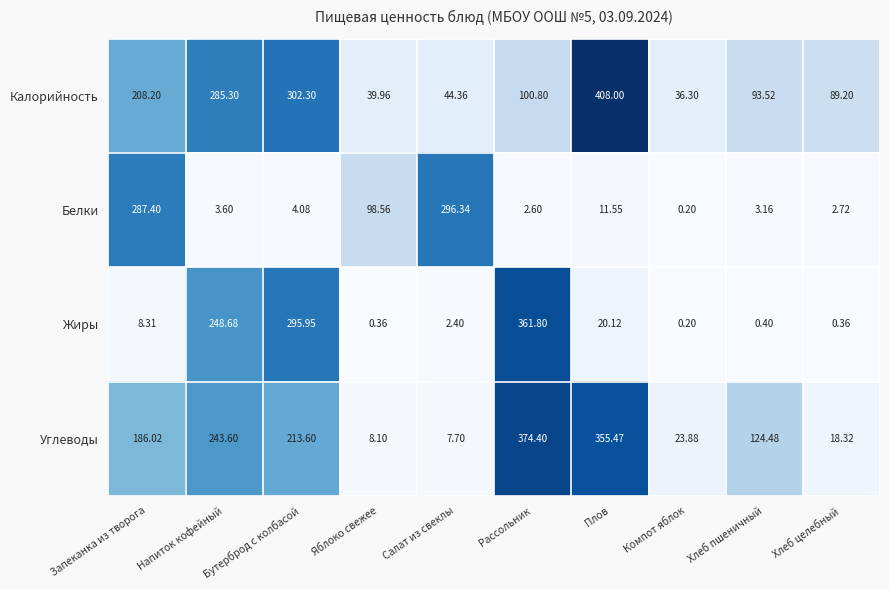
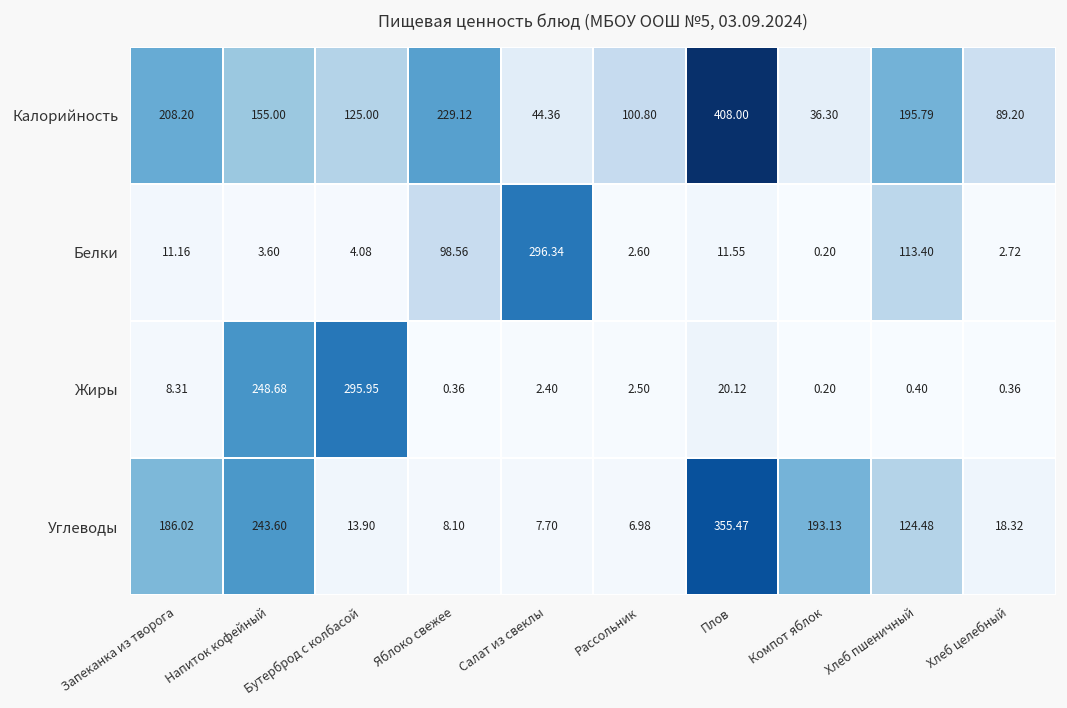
  {
    "Калорийность": {
      "Запеканка из творога": 208.20,
-     "Напиток кофейный": 285.30,
-     "Бутерброд с колбасой": 302.30,
-     "Яблоко свежее": 39.96,
+     "Напиток кофейный": 155.00,
+     "Бутерброд с колбасой": 125.00,
+     "Яблоко свежее": 229.12,
      "Салат из свеклы": 44.36,
      "Рассольник": 100.80,
      "Плов": 408.00,
      "Компот яблок": 36.30,
-     "Хлеб пшеничный": 93.52,
+     "Хлеб пшеничный": 195.79,
      "Хлеб целебный": 89.20
    },
    "Белки": {
-     "Запеканка из творога": 287.40,
+     "Запеканка из творога": 11.16,
      "Напиток кофейный": 3.60,
      "Бутерброд с колбасой": 4.08,
      "Яблоко свежее": 98.56,
      "Салат из свеклы": 296.34,
      "Рассольник": 2.60,
      "Плов": 11.55,
      "Компот яблок": 0.20,
-     "Хлеб пшеничный": 3.16,
+     "Хлеб пшеничный": 113.40,
      "Хлеб целебный": 2.72
    },
    "Жиры": {
      "Запеканка из творога": 8.31,
      "Напиток кофейный": 248.68,
      "Бутерброд с колбасой": 295.95,
      "Яблоко свежее": 0.36,
      "Салат из свеклы": 2.40,
-     "Рассольник": 361.80,
+     "Рассольник": 2.50,
      "Плов": 20.12,
      "Компот яблок": 0.20,
      "Хлеб пшеничный": 0.40,
      "Хлеб целебный": 0.36
    },
    "Углеводы": {
      "Запеканка из творога": 186.02,
      "Напиток кофейный": 243.60,
-     "Бутерброд с колбасой": 213.60,
+     "Бутерброд с колбасой": 13.90,
      "Яблоко свежее": 8.10,
      "Салат из свеклы": 7.70,
-     "Рассольник": 374.40,
+     "Рассольник": 6.98,
      "Плов": 355.47,
-     "Компот яблок": 23.88,
+     "Компот яблок": 193.13,
      "Хлеб пшеничный": 124.48,
      "Хлеб целебный": 18.32
    }
  }
